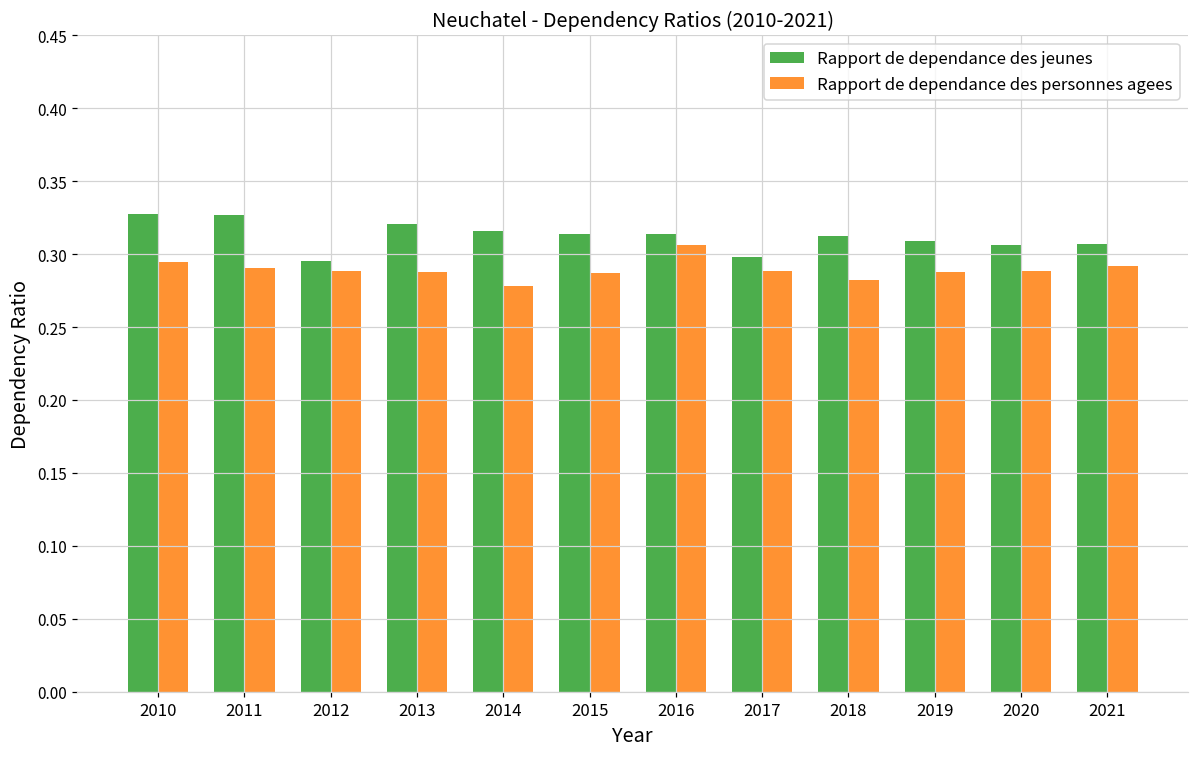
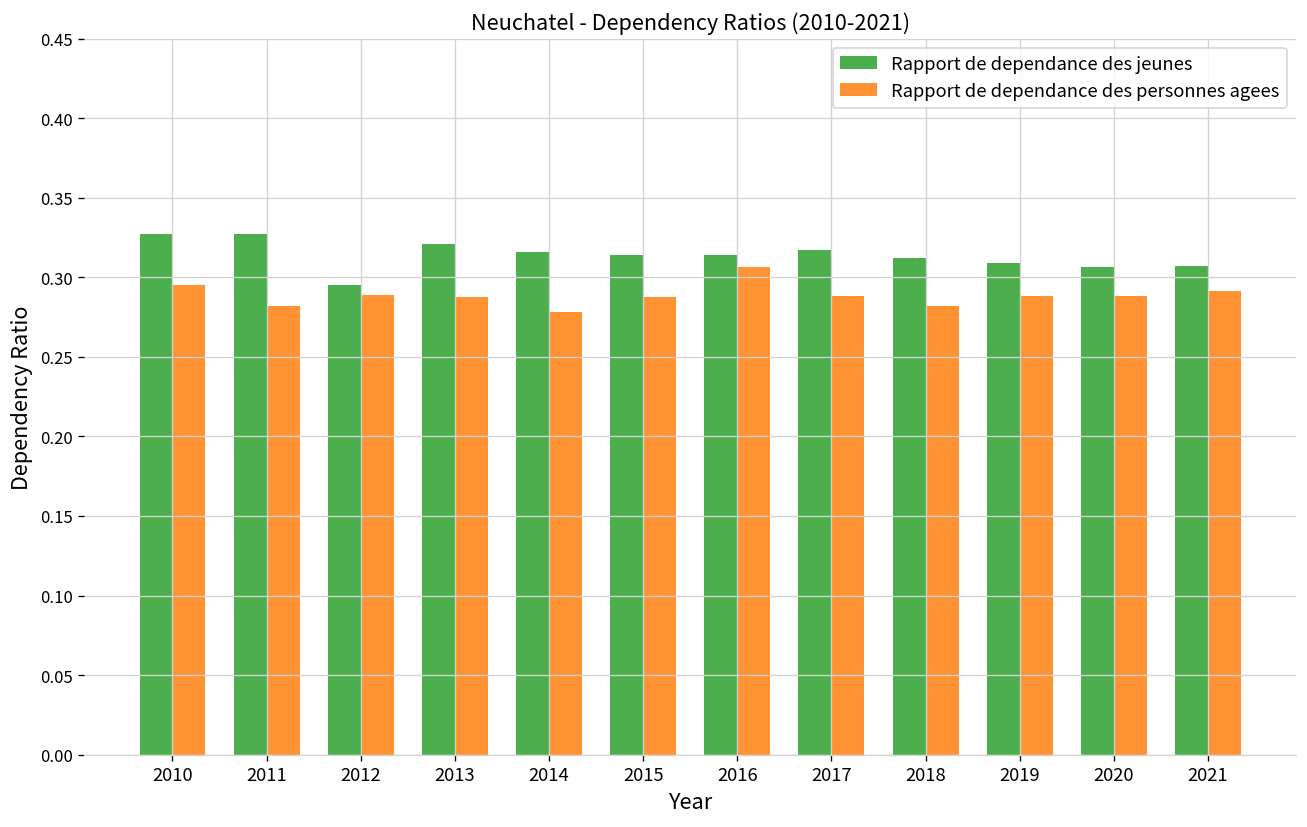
  {
    "Rapport de dependance des jeunes": {
      "2010": 0.327,
      "2011": 0.327,
      "2012": 0.295,
      "2013": 0.321,
      "2014": 0.316,
      "2015": 0.314,
      "2016": 0.314,
-     "2017": 0.298,
+     "2017": 0.317,
      "2018": 0.312,
      "2019": 0.309,
      "2020": 0.306,
      "2021": 0.307
    },
    "Rapport de dependance des personnes agees": {
      "2010": 0.295,
-     "2011": 0.291,
+     "2011": 0.282,
      "2012": 0.289,
      "2013": 0.288,
      "2014": 0.278,
      "2015": 0.287,
      "2016": 0.307,
      "2017": 0.288,
      "2018": 0.282,
      "2019": 0.288,
      "2020": 0.288,
      "2021": 0.292
    }
  }
